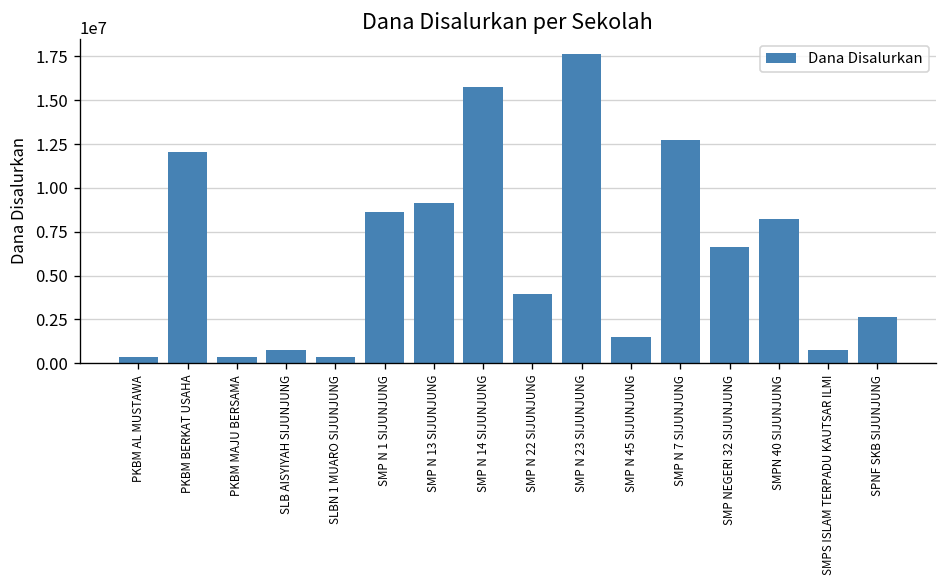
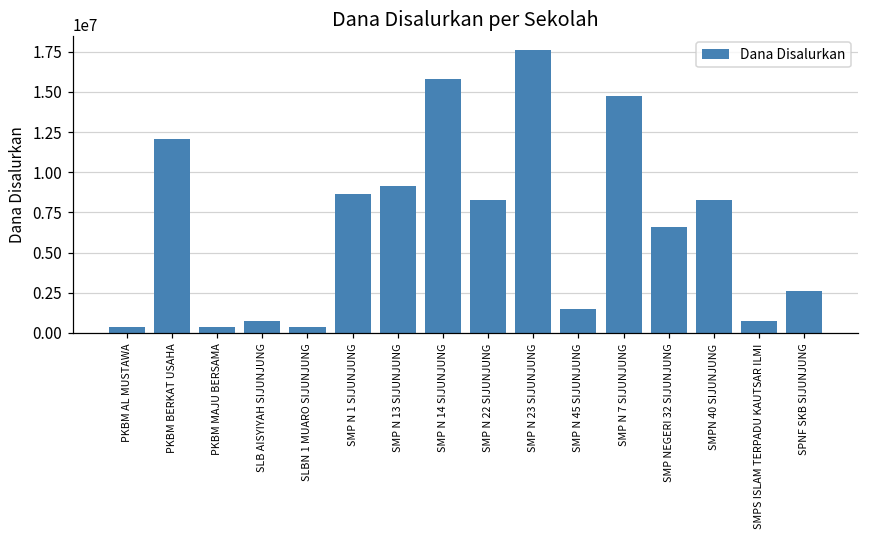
  {
    "PKBM AL MUSTAWA": 400000,
    "PKBM BERKAT USAHA": 12100000,
    "PKBM MAJU BERSAMA": 400000,
    "SLB AISYIYAH SIJUNJUNG": 800000,
    "SLBN 1 MUARO SIJUNJUNG": 400000,
    "SMP N 1 SIJUNJUNG": 8600000,
    "SMP N 13 SIJUNJUNG": 9200000,
    "SMP N 14 SIJUNJUNG": 15800000,
-   "SMP N 22 SIJUNJUNG": 4000000,
+   "SMP N 22 SIJUNJUNG": 8300000,
    "SMP N 23 SIJUNJUNG": 17600000,
    "SMP N 45 SIJUNJUNG": 1500000,
-   "SMP N 7 SIJUNJUNG": 12800000,
+   "SMP N 7 SIJUNJUNG": 14800000,
    "SMP NEGERI 32 SIJUNJUNG": 6600000,
    "SMPN 40 SIJUNJUNG": 8300000,
    "SMPS ISLAM TERPADU KAUTSAR ILMI": 800000,
    "SPNF SKB SIJUNJUNG": 2600000
  }
